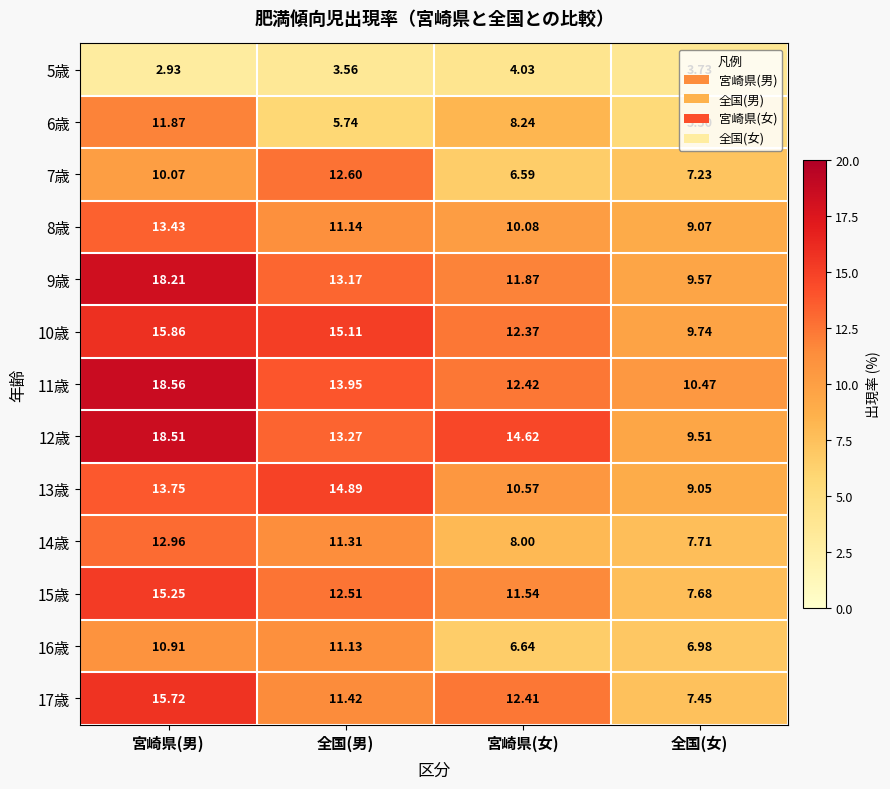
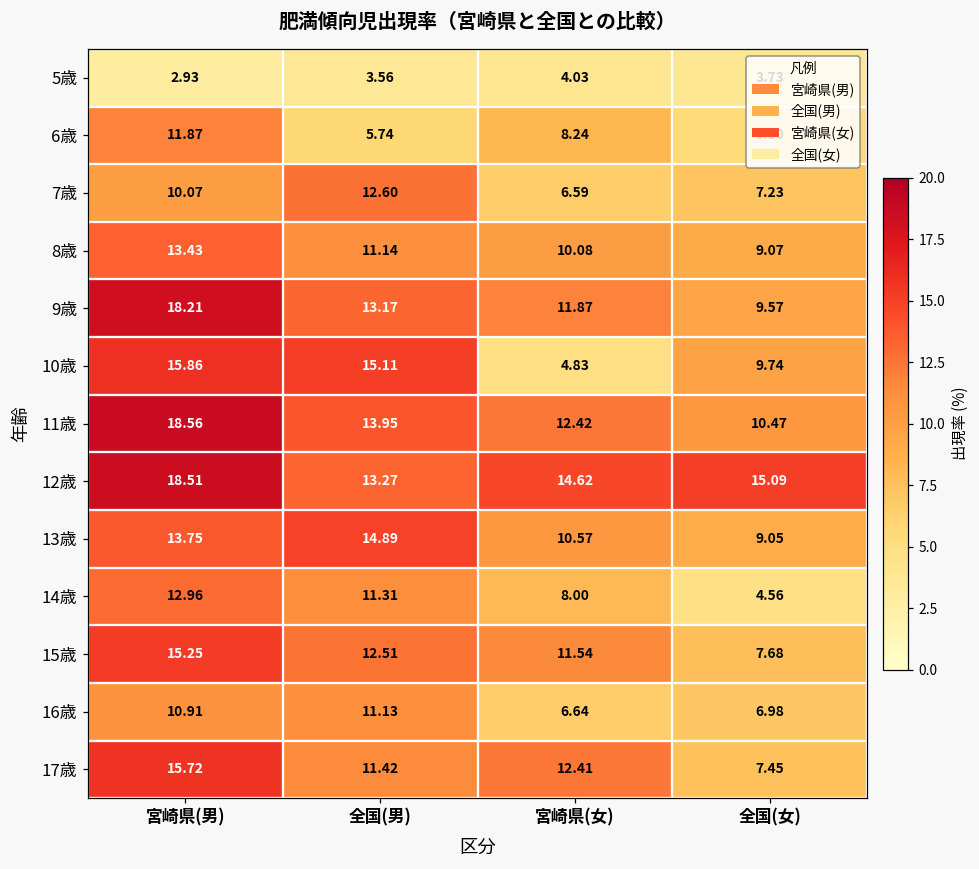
  {
    "5歳": {
      "宮崎県(男)": 2.93,
      "全国(男)": 3.56,
      "宮崎県(女)": 4.03
    },
    "6歳": {
      "宮崎県(男)": 11.87,
      "全国(男)": 5.74,
      "宮崎県(女)": 8.24
    },
    "7歳": {
      "宮崎県(男)": 10.07,
      "全国(男)": 12.60,
      "宮崎県(女)": 6.59,
      "全国(女)": 7.23
    },
    "8歳": {
      "宮崎県(男)": 13.43,
      "全国(男)": 11.14,
      "宮崎県(女)": 10.08,
      "全国(女)": 9.07
    },
    "9歳": {
      "宮崎県(男)": 18.21,
      "全国(男)": 13.17,
      "宮崎県(女)": 11.87,
      "全国(女)": 9.57
    },
    "10歳": {
      "宮崎県(男)": 15.86,
      "全国(男)": 15.11,
-     "宮崎県(女)": 12.37,
+     "宮崎県(女)": 4.83,
      "全国(女)": 9.74
    },
    "11歳": {
      "宮崎県(男)": 18.56,
      "全国(男)": 13.95,
      "宮崎県(女)": 12.42,
      "全国(女)": 10.47
    },
    "12歳": {
      "宮崎県(男)": 18.51,
      "全国(男)": 13.27,
      "宮崎県(女)": 14.62,
-     "全国(女)": 9.51
+     "全国(女)": 15.09
    },
    "13歳": {
      "宮崎県(男)": 13.75,
      "全国(男)": 14.89,
      "宮崎県(女)": 10.57,
      "全国(女)": 9.05
    },
    "14歳": {
      "宮崎県(男)": 12.96,
      "全国(男)": 11.31,
      "宮崎県(女)": 8.00,
-     "全国(女)": 7.71
+     "全国(女)": 4.56
    },
    "15歳": {
      "宮崎県(男)": 15.25,
      "全国(男)": 12.51,
      "宮崎県(女)": 11.54,
      "全国(女)": 7.68
    },
    "16歳": {
      "宮崎県(男)": 10.91,
      "全国(男)": 11.13,
      "宮崎県(女)": 6.64,
      "全国(女)": 6.98
    },
    "17歳": {
      "宮崎県(男)": 15.72,
      "全国(男)": 11.42,
      "宮崎県(女)": 12.41,
      "全国(女)": 7.45
    }
  }
